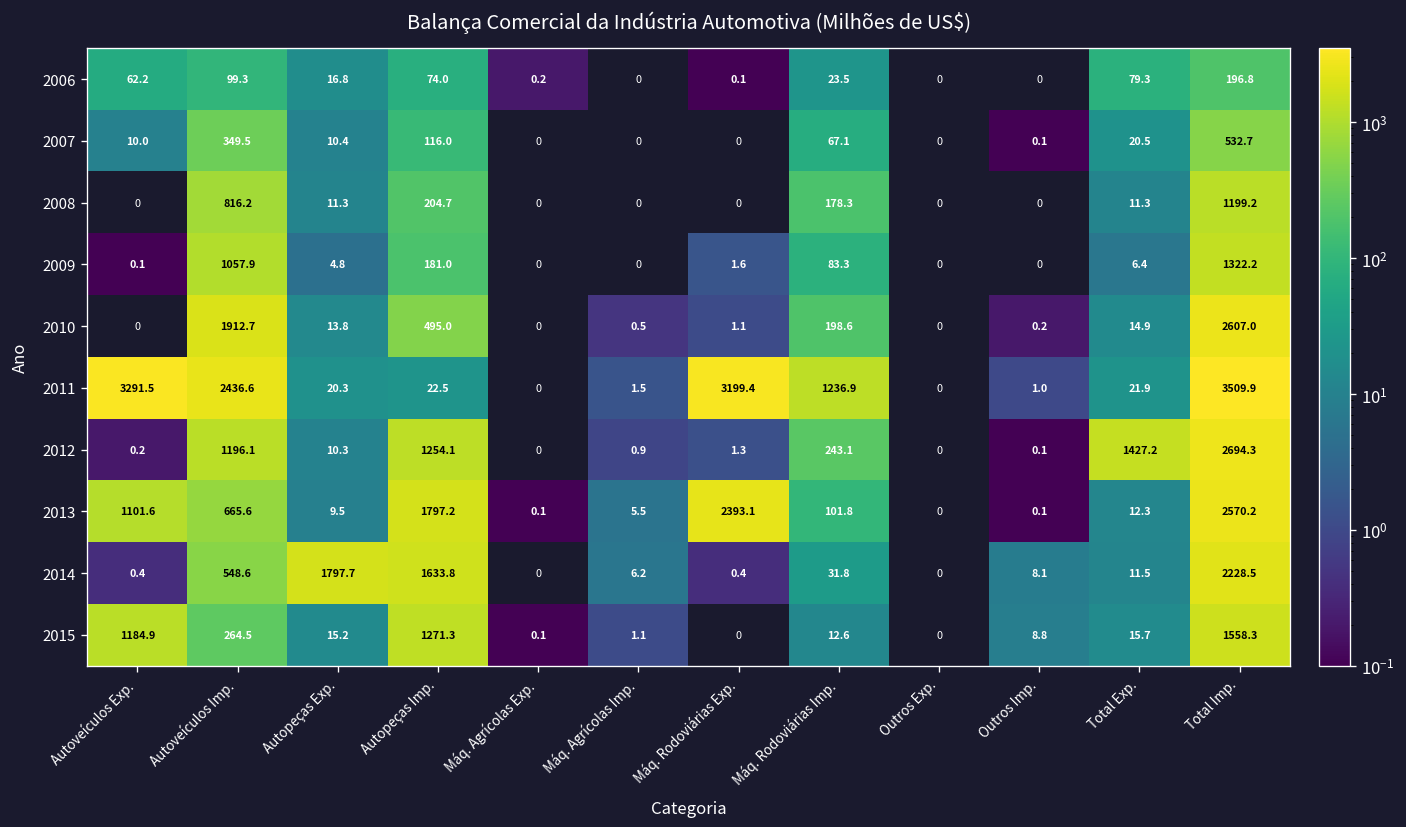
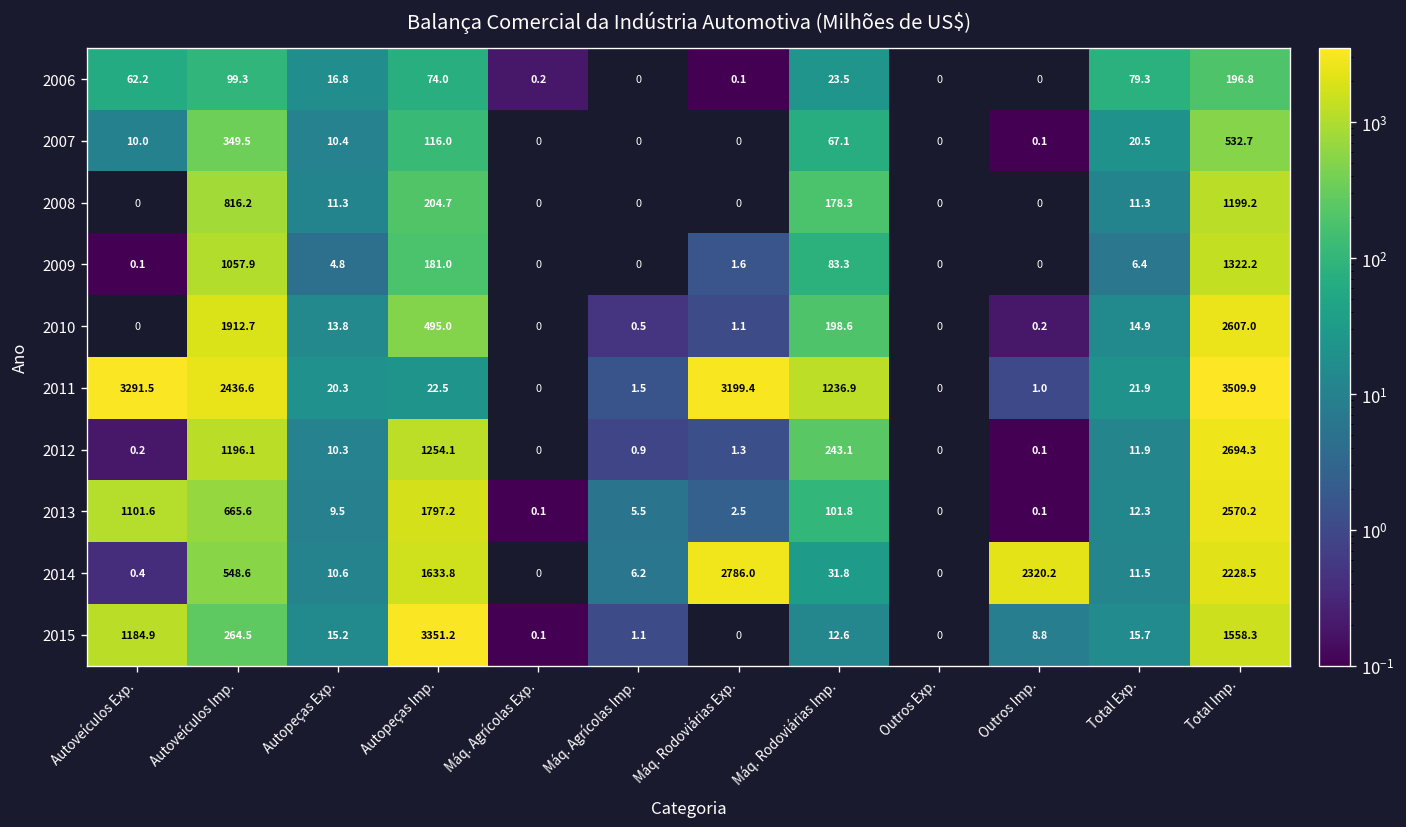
  {
    "2006": {
      "Autoveículos Exp.": 62.2,
      "Autoveículos Imp.": 99.3,
      "Autopeças Exp.": 16.8,
      "Autopeças Imp.": 74.0,
      "Máq. Agrícolas Exp.": 0.2,
      "Máq. Rodoviárias Exp.": 0.1,
      "Máq. Rodoviárias Imp.": 23.5,
      "Total Exp.": 79.3,
      "Total Imp.": 196.8
    },
    "2007": {
      "Autoveículos Exp.": 10.0,
      "Autoveículos Imp.": 349.5,
      "Autopeças Exp.": 10.4,
      "Autopeças Imp.": 116.0,
      "Máq. Rodoviárias Imp.": 67.1,
      "Outros Imp.": 0.1,
      "Total Exp.": 20.5,
      "Total Imp.": 532.7
    },
    "2008": {
      "Autoveículos Imp.": 816.2,
      "Autopeças Exp.": 11.3,
      "Autopeças Imp.": 204.7,
      "Máq. Rodoviárias Imp.": 178.3,
      "Total Exp.": 11.3,
      "Total Imp.": 1199.2
    },
    "2009": {
      "Autoveículos Exp.": 0.1,
      "Autoveículos Imp.": 1057.9,
      "Autopeças Exp.": 4.8,
      "Autopeças Imp.": 181.0,
      "Máq. Rodoviárias Exp.": 1.6,
      "Máq. Rodoviárias Imp.": 83.3,
      "Total Exp.": 6.4,
      "Total Imp.": 1322.2
    },
    "2010": {
      "Autoveículos Imp.": 1912.7,
      "Autopeças Exp.": 13.8,
      "Autopeças Imp.": 495.0,
      "Máq. Agrícolas Imp.": 0.5,
      "Máq. Rodoviárias Exp.": 1.1,
      "Máq. Rodoviárias Imp.": 198.6,
      "Outros Imp.": 0.2,
      "Total Exp.": 14.9,
      "Total Imp.": 2607.0
    },
    "2011": {
      "Autoveículos Exp.": 3291.5,
      "Autoveículos Imp.": 2436.6,
      "Autopeças Exp.": 20.3,
      "Autopeças Imp.": 22.5,
      "Máq. Agrícolas Imp.": 1.5,
      "Máq. Rodoviárias Exp.": 3199.4,
      "Máq. Rodoviárias Imp.": 1236.9,
      "Outros Imp.": 1.0,
      "Total Exp.": 21.9,
      "Total Imp.": 3509.9
    },
    "2012": {
      "Autoveículos Exp.": 0.2,
      "Autoveículos Imp.": 1196.1,
      "Autopeças Exp.": 10.3,
      "Autopeças Imp.": 1254.1,
      "Máq. Agrícolas Imp.": 0.9,
      "Máq. Rodoviárias Exp.": 1.3,
      "Máq. Rodoviárias Imp.": 243.1,
      "Outros Imp.": 0.1,
-     "Total Exp.": 1427.2,
+     "Total Exp.": 11.9,
      "Total Imp.": 2694.3
    },
    "2013": {
      "Autoveículos Exp.": 1101.6,
      "Autoveículos Imp.": 665.6,
      "Autopeças Exp.": 9.5,
      "Autopeças Imp.": 1797.2,
      "Máq. Agrícolas Exp.": 0.1,
      "Máq. Agrícolas Imp.": 5.5,
-     "Máq. Rodoviárias Exp.": 2393.1,
+     "Máq. Rodoviárias Exp.": 2.5,
      "Máq. Rodoviárias Imp.": 101.8,
      "Outros Imp.": 0.1,
      "Total Exp.": 12.3,
      "Total Imp.": 2570.2
    },
    "2014": {
      "Autoveículos Exp.": 0.4,
      "Autoveículos Imp.": 548.6,
-     "Autopeças Exp.": 1797.7,
+     "Autopeças Exp.": 10.6,
      "Autopeças Imp.": 1633.8,
      "Máq. Agrícolas Imp.": 6.2,
-     "Máq. Rodoviárias Exp.": 0.4,
+     "Máq. Rodoviárias Exp.": 2786.0,
      "Máq. Rodoviárias Imp.": 31.8,
-     "Outros Imp.": 8.1,
+     "Outros Imp.": 2320.2,
      "Total Exp.": 11.5,
      "Total Imp.": 2228.5
    },
    "2015": {
      "Autoveículos Exp.": 1184.9,
      "Autoveículos Imp.": 264.5,
      "Autopeças Exp.": 15.2,
-     "Autopeças Imp.": 1271.3,
+     "Autopeças Imp.": 3351.2,
      "Máq. Agrícolas Exp.": 0.1,
      "Máq. Agrícolas Imp.": 1.1,
      "Máq. Rodoviárias Imp.": 12.6,
      "Outros Imp.": 8.8,
      "Total Exp.": 15.7,
      "Total Imp.": 1558.3
    }
  }
